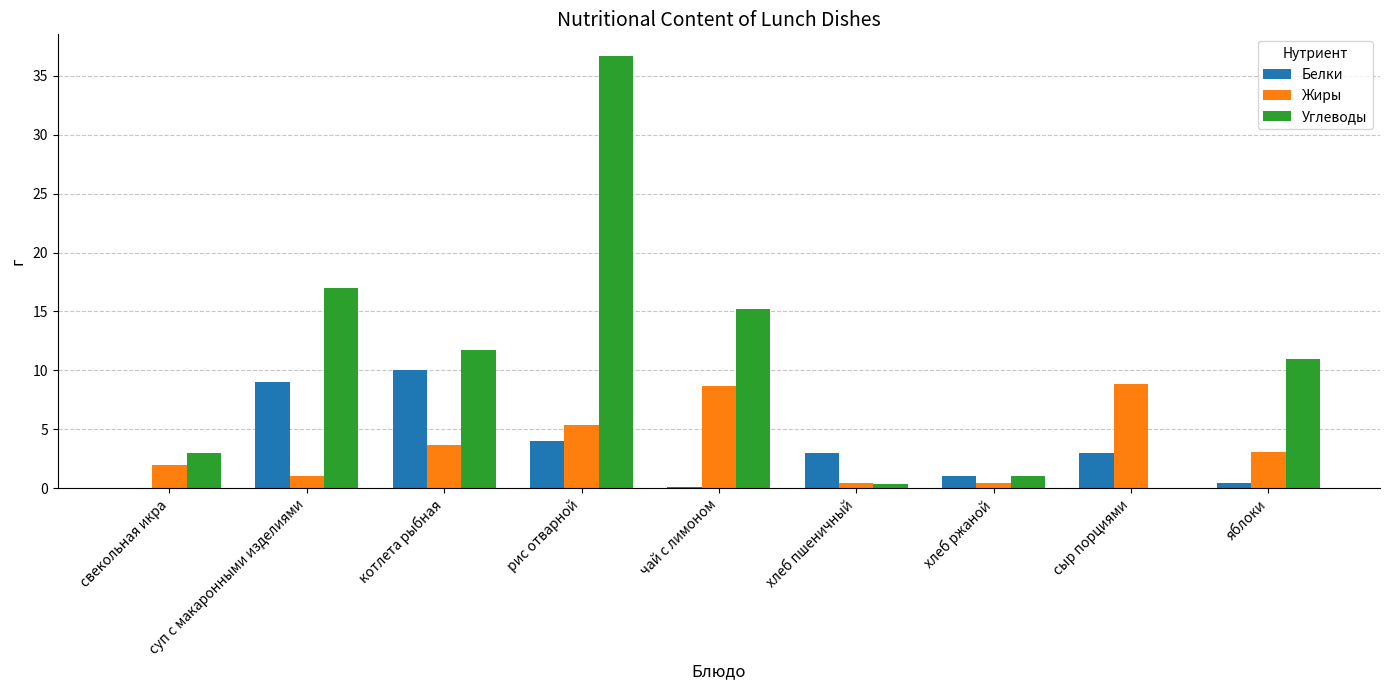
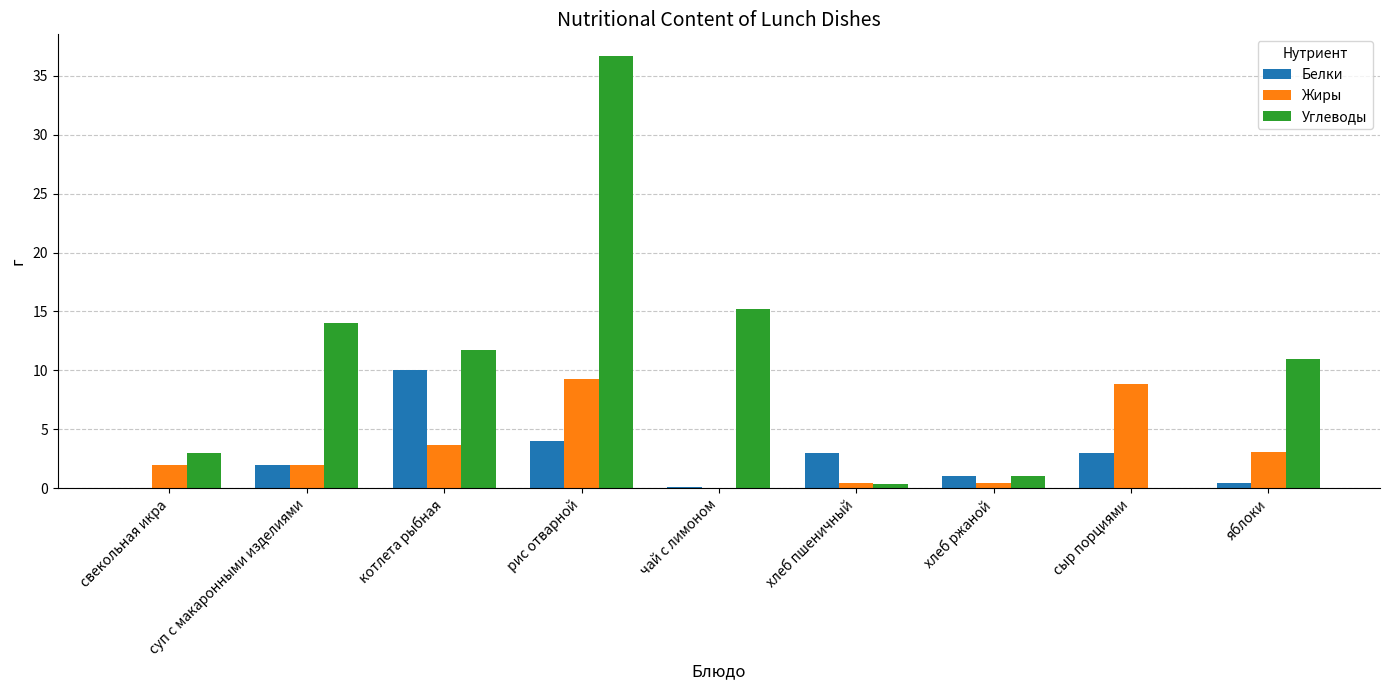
  {
    "Белки": {
      "свекольная икра": 0,
-     "суп с макаронными изделиями": 9,
+     "суп с макаронными изделиями": 2,
      "котлета рыбная": 10,
      "рис отварной": 4,
      "хлеб пшеничный": 3,
      "хлеб ржаной": 1,
      "сыр порциями": 3,
      "яблоки": 0.5
    },
    "Жиры": {
      "свекольная икра": 2.0,
-     "суп с макаронными изделиями": 1,
+     "суп с макаронными изделиями": 2,
      "котлета рыбная": 3.7,
-     "рис отварной": 5.4,
-     "чай с лимоном": 8.7,
+     "рис отварной": 9.3,
+     "чай с лимоном": 0.0,
      "хлеб пшеничный": 0.4,
      "хлеб ржаной": 0.5,
      "сыр порциями": 8.9,
      "яблоки": 3.0
    },
    "Углеводы": {
      "свекольная икра": 3,
-     "суп с макаронными изделиями": 17,
+     "суп с макаронными изделиями": 14,
      "котлета рыбная": 11.8,
      "рис отварной": 36.7,
      "чай с лимоном": 15,
      "хлеб пшеничный": 0.4,
      "хлеб ржаной": 1,
      "сыр порциями": 0,
      "яблоки": 11
    }
  }
